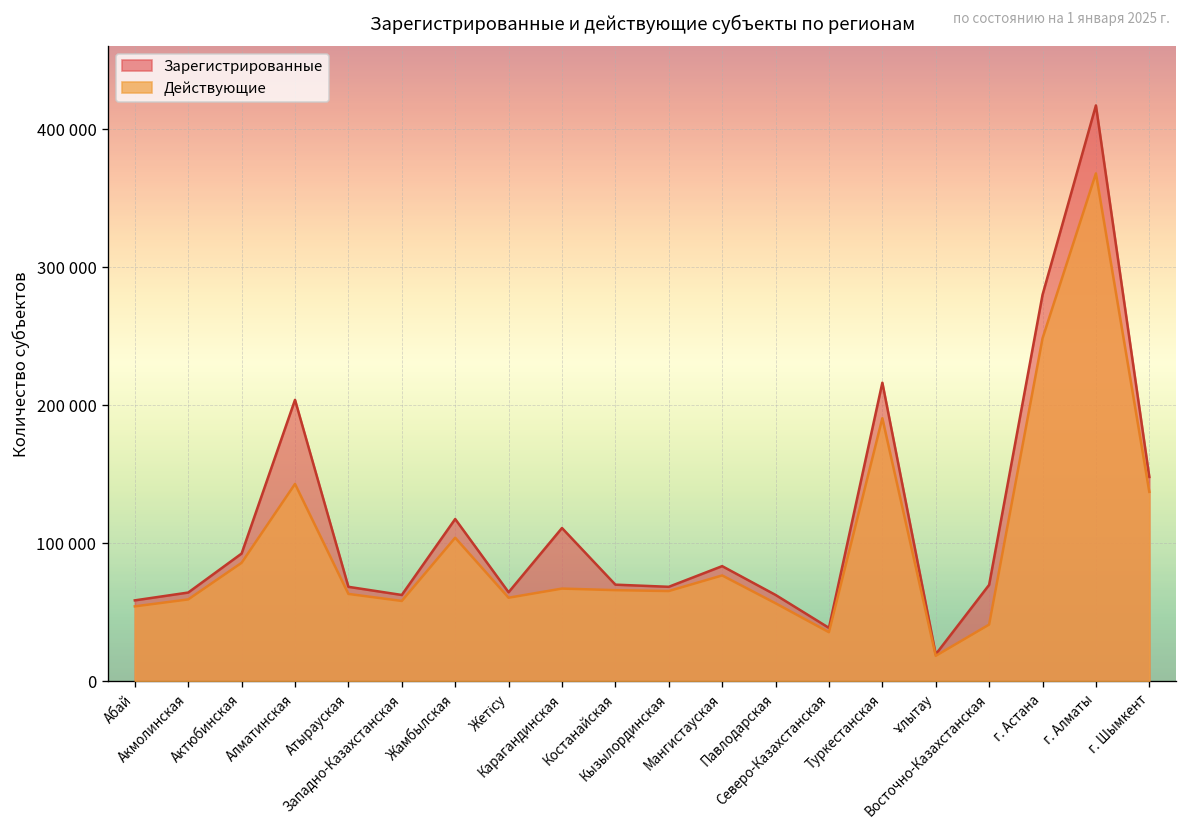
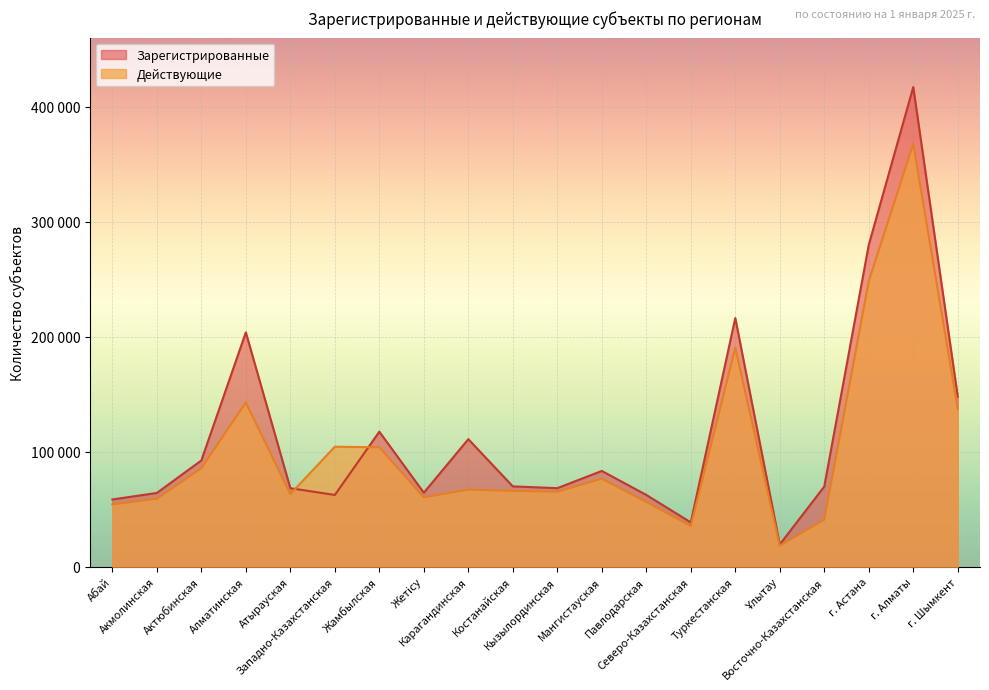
  {
    "Зарегистрированные": {
      "Абай": 59000,
      "Акмолинская": 64000,
      "Актюбинская": 92000,
      "Алматинская": 204000,
      "Атырауская": 68000,
      "Западно-Казахстанская": 62000,
      "Жамбылская": 117000,
      "Жетісу": 64000,
      "Карагандинская": 111000,
      "Костанайская": 70000,
      "Кызылординская": 68000,
      "Мангистауская": 83000,
      "Павлодарская": 62000,
      "Северо-Казахстанская": 39000,
      "Туркестанская": 216000,
      "Восточно-Казахстанская": 70000,
      "г. Астана": 280000,
      "г. Алматы": 417000,
      "г. Шымкент": 148000
    },
    "Действующие": {
      "Абай": 54000,
      "Акмолинская": 59000,
      "Актюбинская": 86000,
      "Алматинская": 143000,
      "Атырауская": 63000,
-     "Западно-Казахстанская": 58000,
+     "Западно-Казахстанская": 104000,
      "Жамбылская": 104000,
      "Жетісу": 60000,
      "Карагандинская": 67000,
      "Костанайская": 66000,
      "Кызылординская": 65000,
      "Мангистауская": 77000,
      "Павлодарская": 56000,
      "Северо-Казахстанская": 35000,
      "Туркестанская": 190000,
      "Восточно-Казахстанская": 41000,
      "г. Астана": 248000,
      "г. Алматы": 368000,
      "г. Шымкент": 137000
    }
  }
